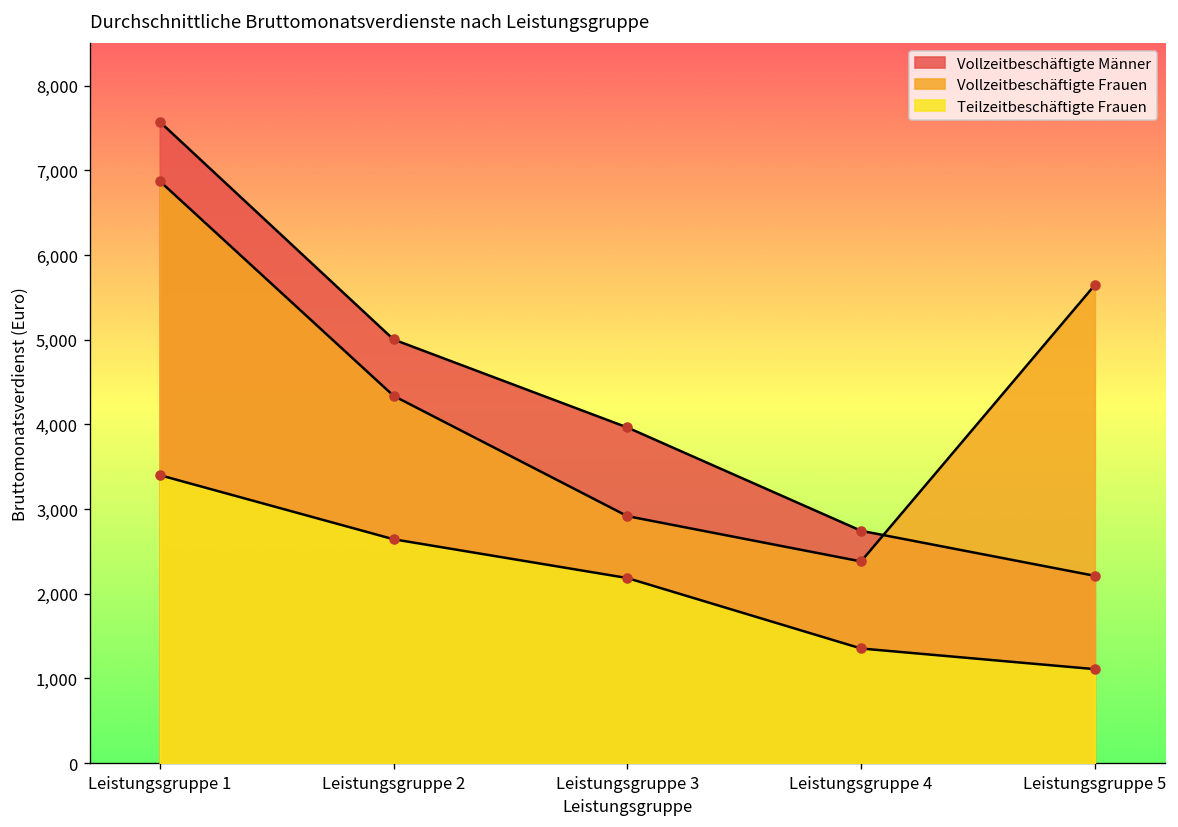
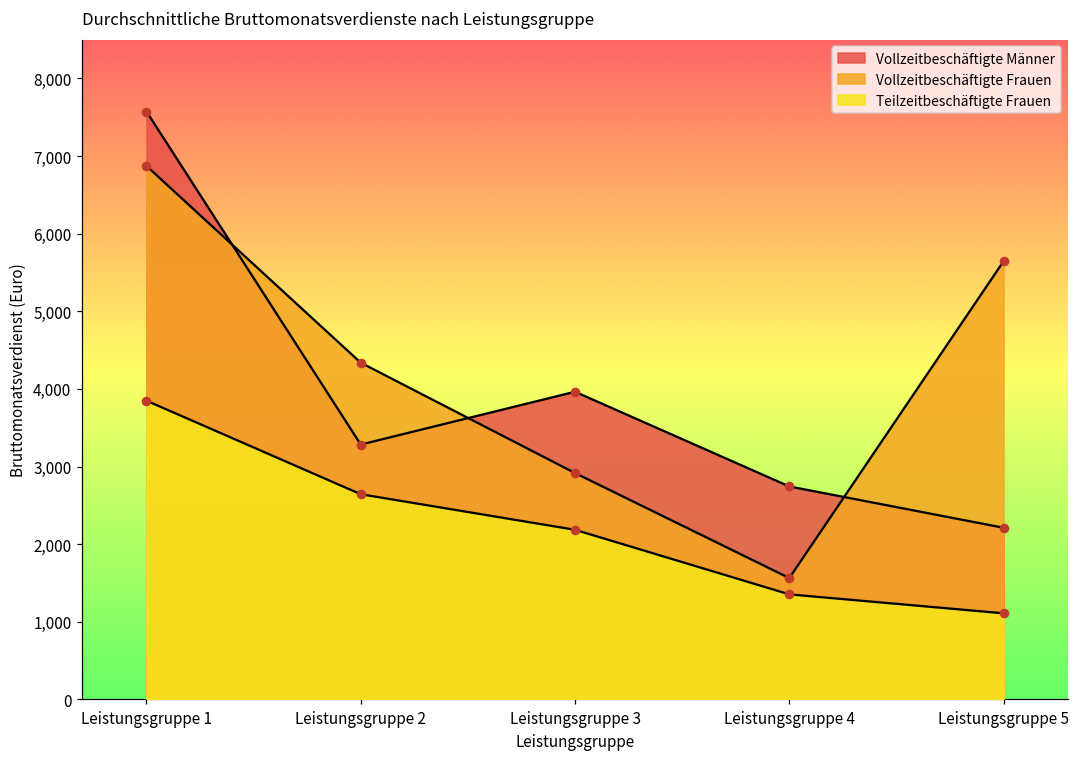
  {
    "Vollzeitbeschäftigte Männer": {
      "Leistungsgruppe 1": "7,600",
-     "Leistungsgruppe 2": "5,000",
+     "Leistungsgruppe 2": "3,300",
      "Leistungsgruppe 3": "4,000",
      "Leistungsgruppe 4": "2,700",
      "Leistungsgruppe 5": "2,200"
    },
    "Vollzeitbeschäftigte Frauen": {
      "Leistungsgruppe 1": "6,900",
      "Leistungsgruppe 2": "4,300",
      "Leistungsgruppe 3": "2,900",
-     "Leistungsgruppe 4": "2,400",
+     "Leistungsgruppe 4": "1,600",
      "Leistungsgruppe 5": "5,600"
    },
    "Teilzeitbeschäftigte Frauen": {
-     "Leistungsgruppe 1": "3,400",
+     "Leistungsgruppe 1": "3,800",
      "Leistungsgruppe 2": "2,600",
      "Leistungsgruppe 3": "2,200",
      "Leistungsgruppe 4": "1,400",
      "Leistungsgruppe 5": "1,100"
    }
  }
